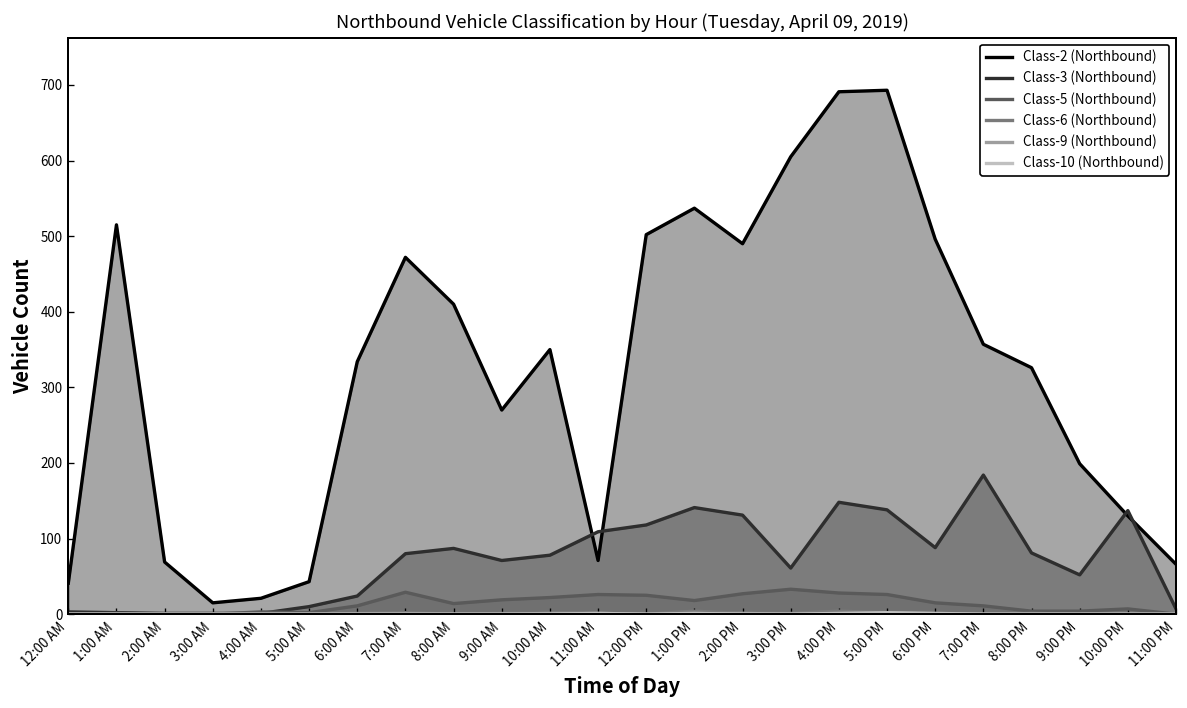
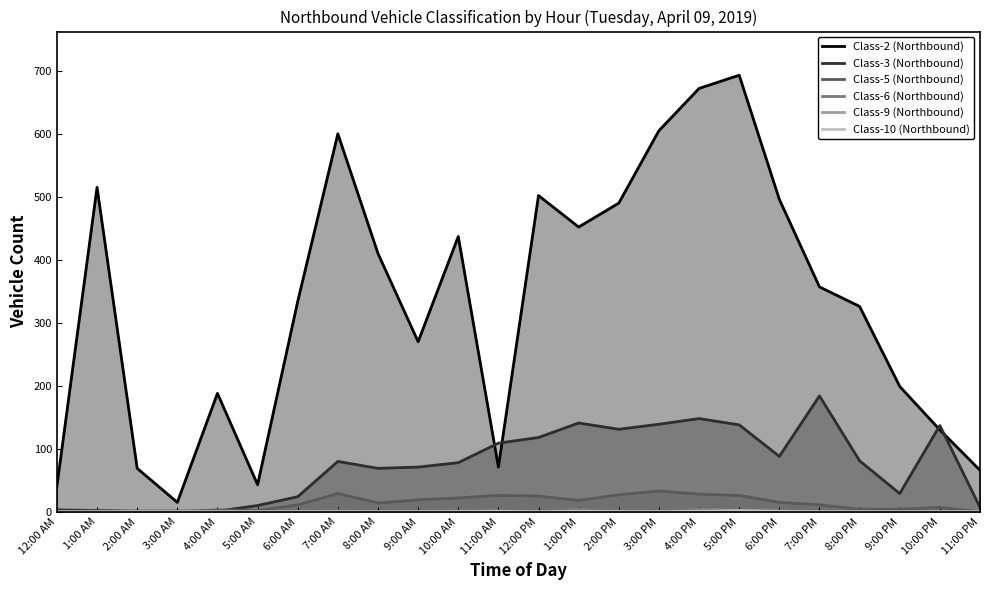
  {
    "Class-2 (Northbound)": {
      "12:00 AM": 40,
      "1:00 AM": 520,
      "2:00 AM": 70,
      "3:00 AM": 20,
-     "4:00 AM": 20,
+     "4:00 AM": 190,
      "5:00 AM": 40,
      "6:00 AM": 330,
-     "7:00 AM": 470,
+     "7:00 AM": 600,
      "8:00 AM": 410,
      "9:00 AM": 270,
-     "10:00 AM": 350,
+     "10:00 AM": 440,
      "11:00 AM": 70,
      "12:00 PM": 500,
-     "1:00 PM": 540,
+     "1:00 PM": 450,
      "2:00 PM": 490,
      "3:00 PM": 610,
-     "4:00 PM": 690,
+     "4:00 PM": 670,
      "5:00 PM": 690,
      "6:00 PM": 500,
      "7:00 PM": 360,
      "8:00 PM": 330,
      "9:00 PM": 200,
      "10:00 PM": 130,
      "11:00 PM": 70
    },
    "Class-3 (Northbound)": {
      "5:00 AM": 10,
      "6:00 AM": 20,
      "7:00 AM": 80,
-     "8:00 AM": 90,
+     "8:00 AM": 70,
      "9:00 AM": 70,
      "10:00 AM": 80,
      "11:00 AM": 110,
      "12:00 PM": 120,
      "1:00 PM": 140,
      "2:00 PM": 130,
-     "3:00 PM": 60,
+     "3:00 PM": 140,
      "4:00 PM": 150,
      "5:00 PM": 140,
      "6:00 PM": 90,
      "7:00 PM": 180,
      "8:00 PM": 80,
-     "9:00 PM": 50,
+     "9:00 PM": 30,
      "10:00 PM": 140,
      "11:00 PM": 10
    }
  }
